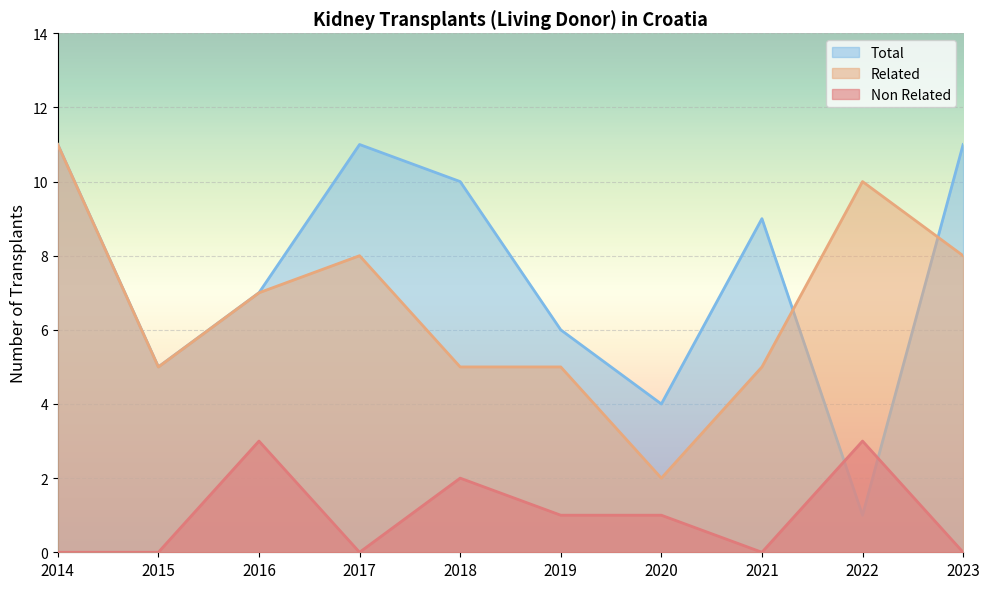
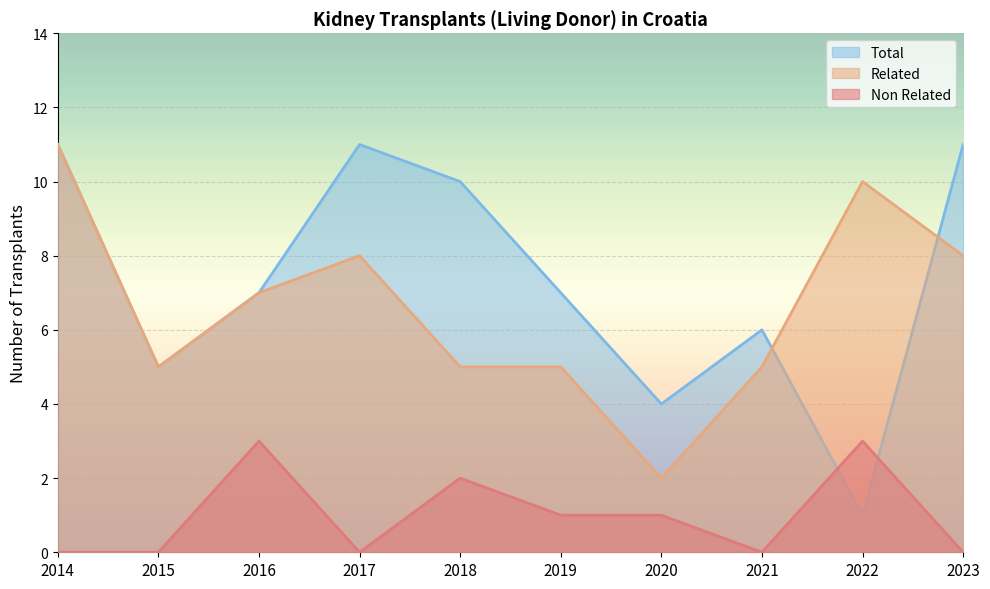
  {
    "Total": {
      "2017": 11,
      "2018": 10,
-     "2019": 6,
+     "2019": 7,
      "2020": 4,
-     "2021": 9,
+     "2021": 6,
      "2022": 1,
      "2023": 11
    }
  }
